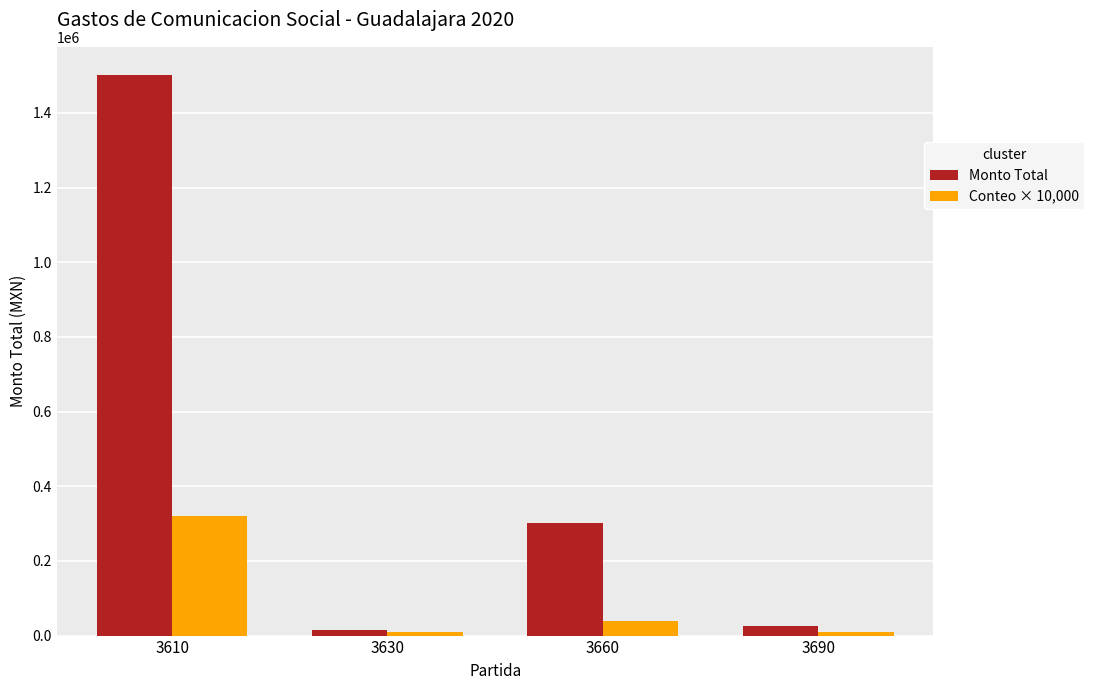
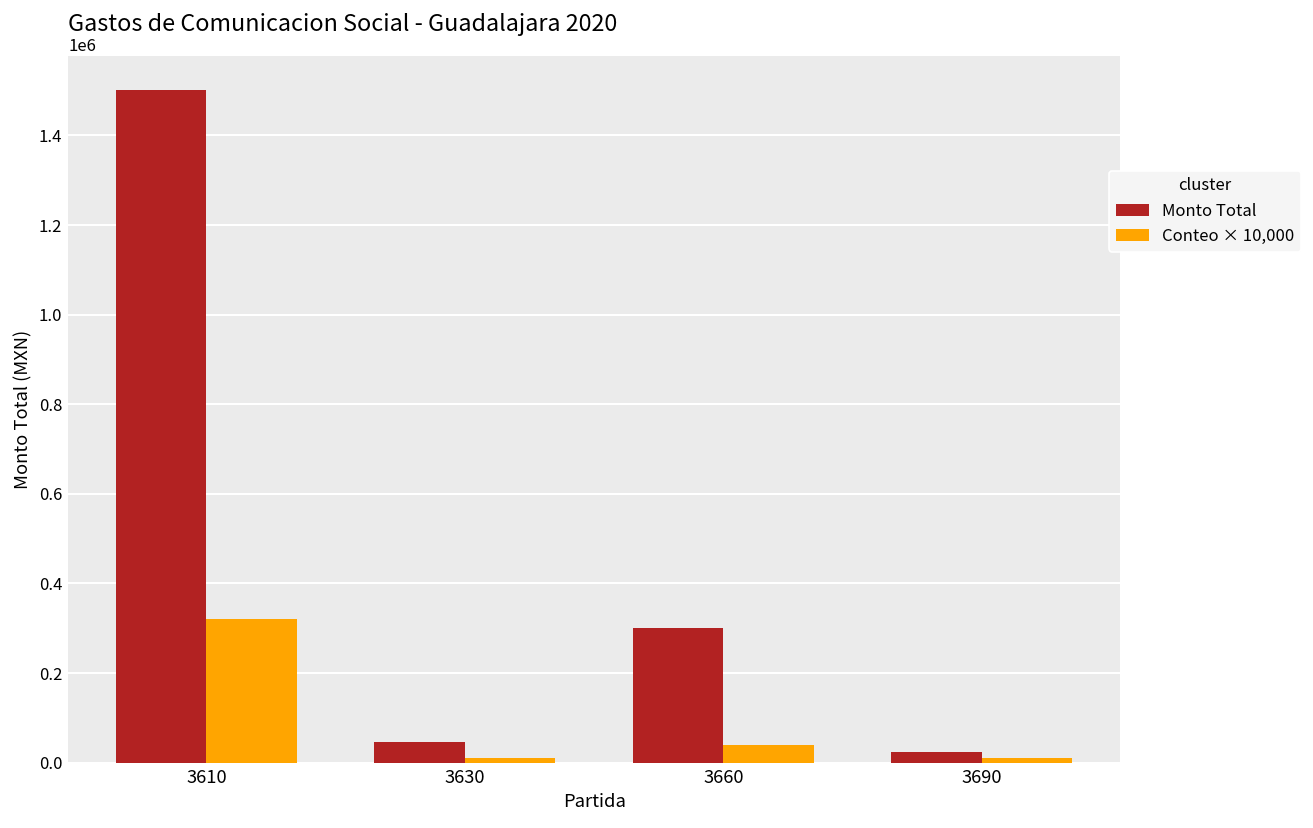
  {
    "Monto Total": {
      "3610": 1500000,
-     "3630": 10000,
+     "3630": 50000,
      "3660": 300000,
      "3690": 20000
    },
    "Conteo × 10,000": {
      "3610": 320000,
      "3630": 10000,
      "3660": 40000,
      "3690": 10000
    }
  }
